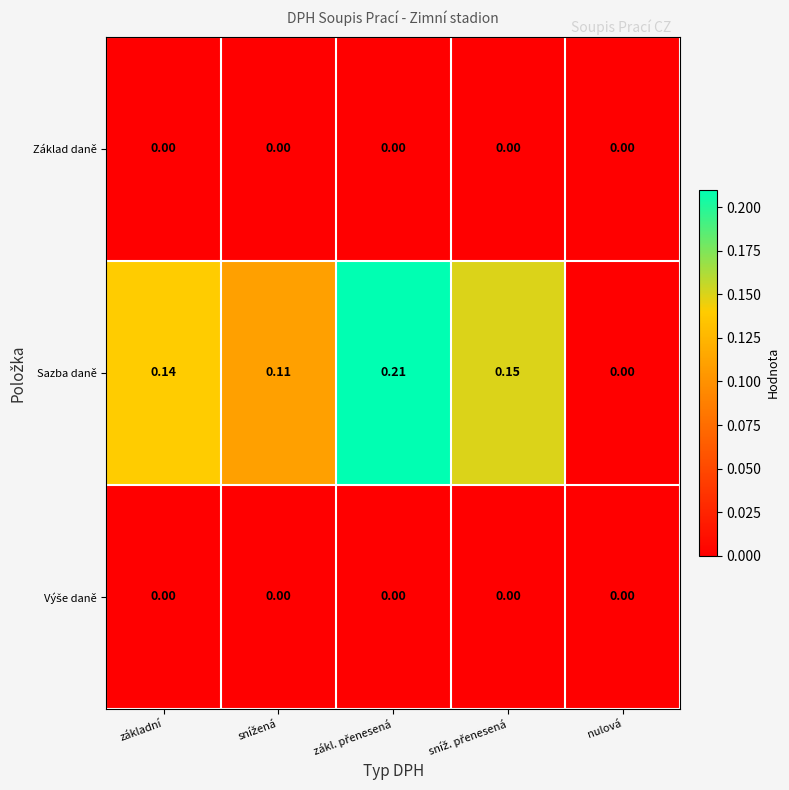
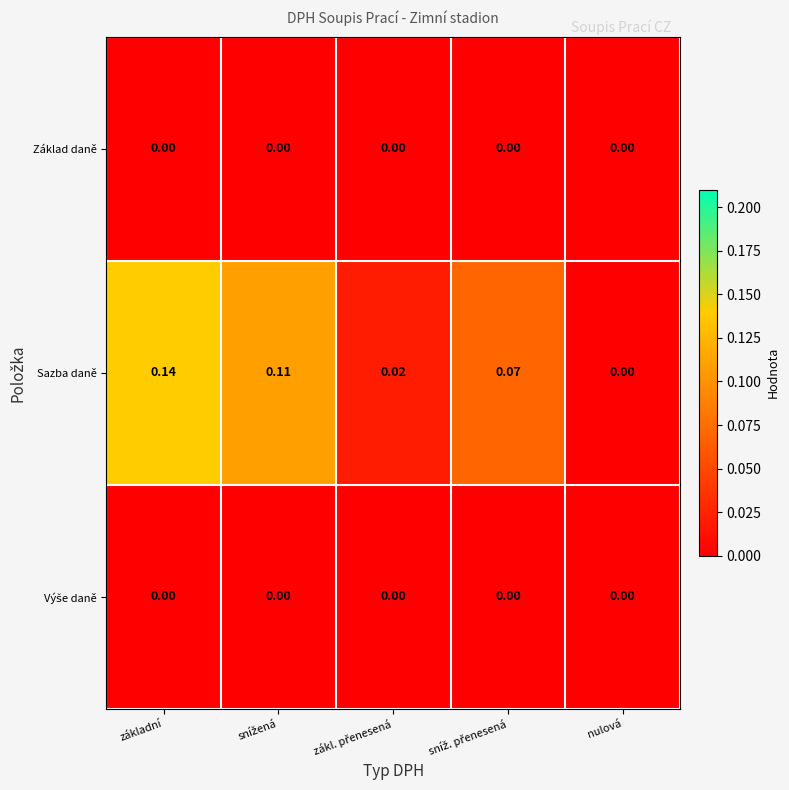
  {
    "Základ daně": {
      "základní": 0.00,
      "snížená": 0.00,
      "zákl. přenesená": 0.00,
      "sníž. přenesená": 0.00,
      "nulová": 0.00
    },
    "Sazba daně": {
      "základní": 0.14,
      "snížená": 0.11,
-     "zákl. přenesená": 0.21,
-     "sníž. přenesená": 0.15,
+     "zákl. přenesená": 0.02,
+     "sníž. přenesená": 0.07,
      "nulová": 0.00
    },
    "Výše daně": {
      "základní": 0.00,
      "snížená": 0.00,
      "zákl. přenesená": 0.00,
      "sníž. přenesená": 0.00,
      "nulová": 0.00
    }
  }
